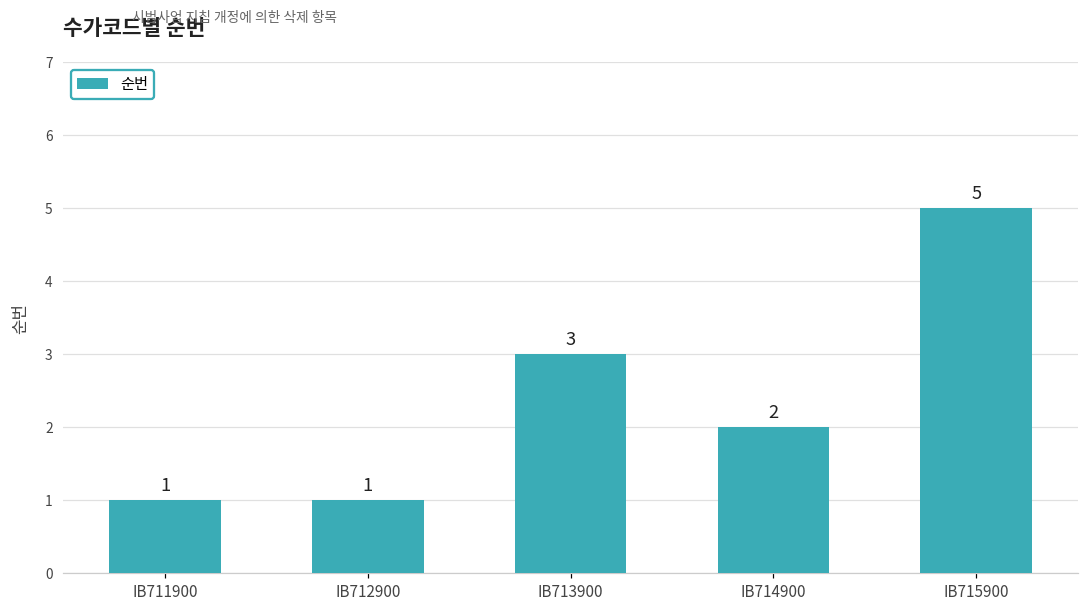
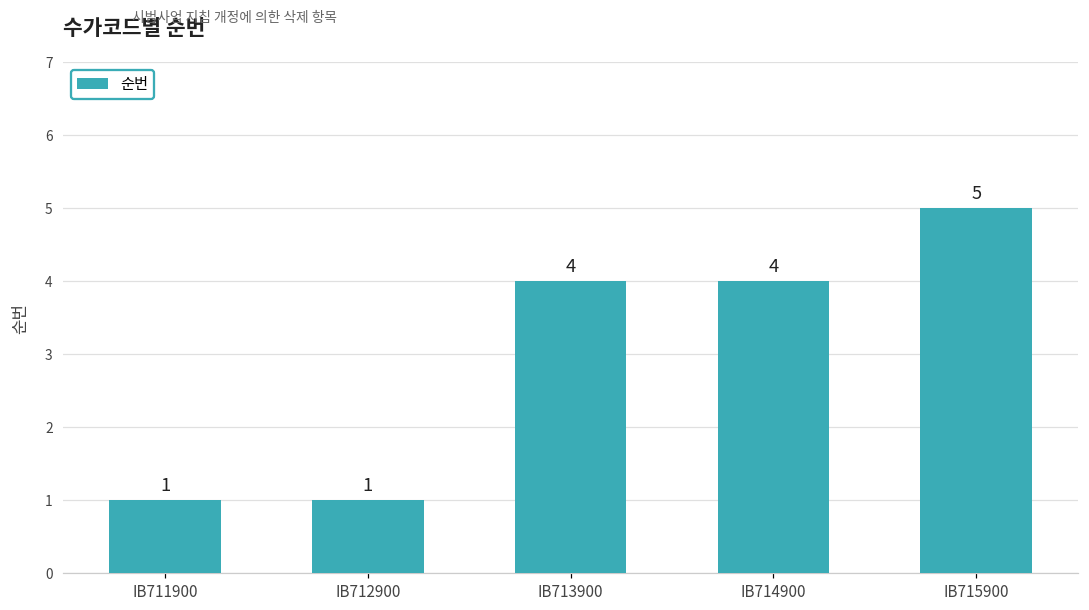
  {
    "IB711900": 1,
    "IB712900": 1,
-   "IB713900": 3,
-   "IB714900": 2,
+   "IB713900": 4,
+   "IB714900": 4,
    "IB715900": 5
  }
